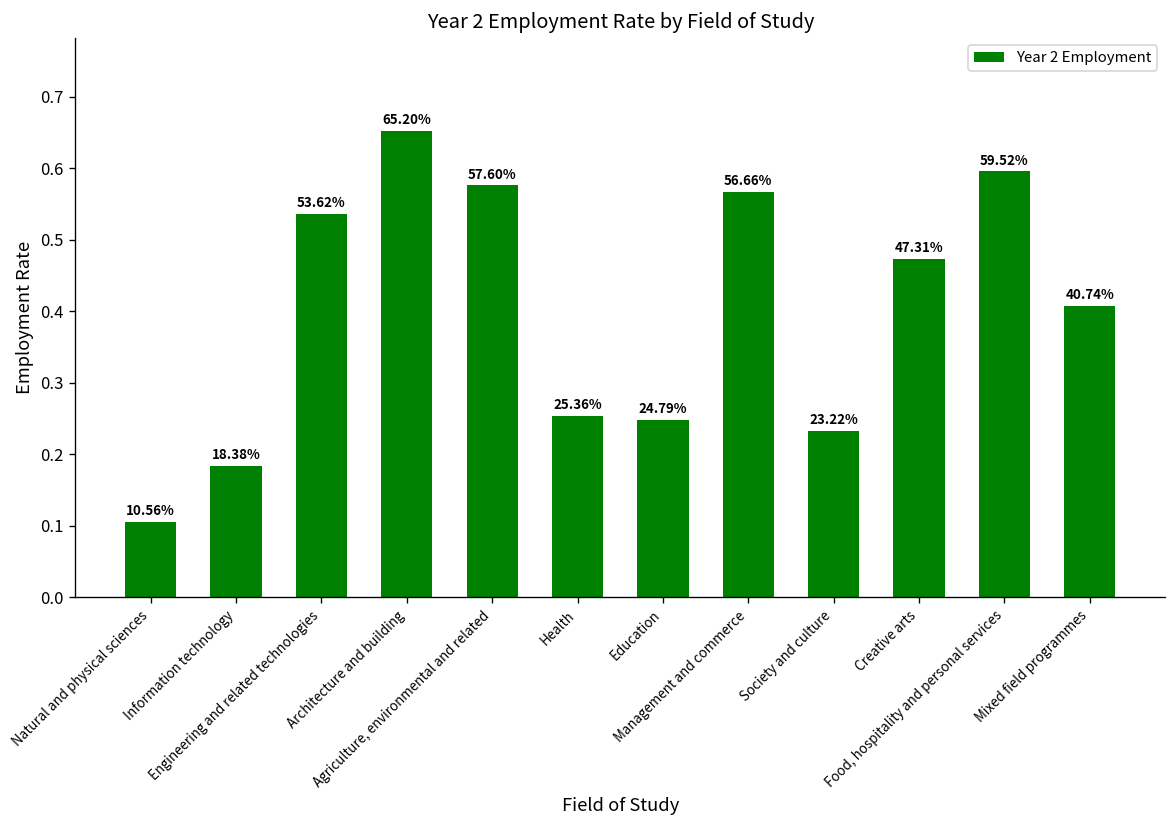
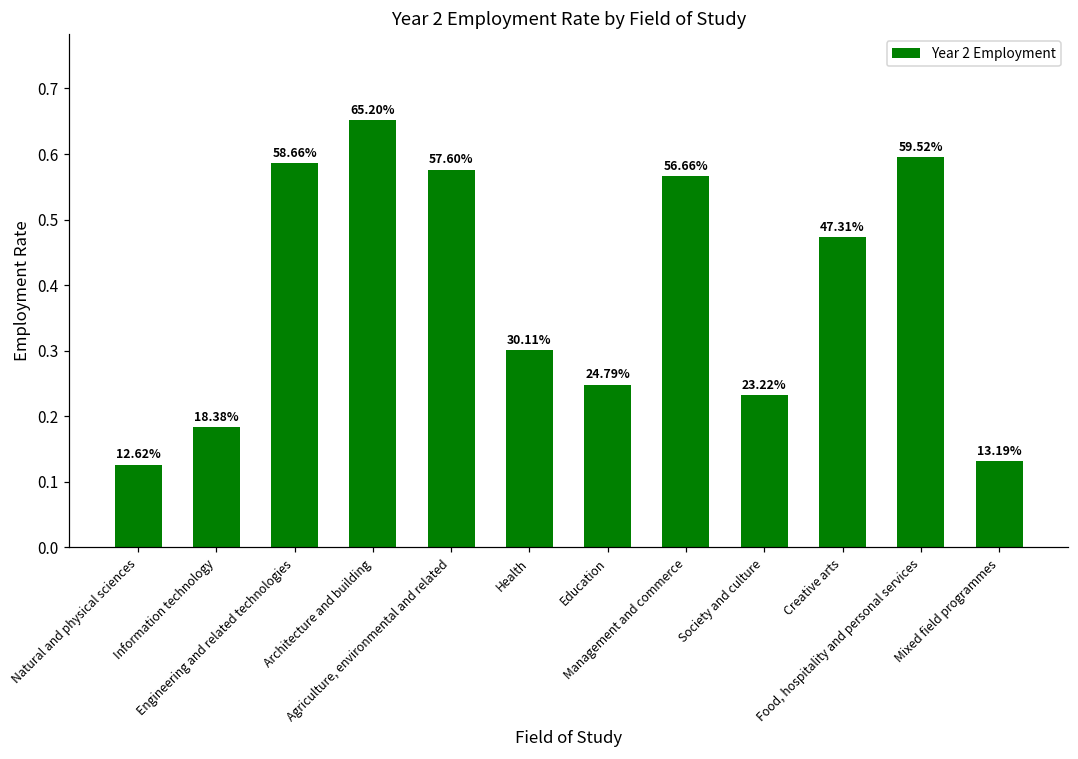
  {
-   "Natural and physical sciences": "10.56%",
+   "Natural and physical sciences": "12.62%",
    "Information technology": "18.38%",
-   "Engineering and related technologies": "53.62%",
+   "Engineering and related technologies": "58.66%",
    "Architecture and building": "65.20%",
    "Agriculture, environmental and related": "57.60%",
-   "Health": "25.36%",
+   "Health": "30.11%",
    "Education": "24.79%",
    "Management and commerce": "56.66%",
    "Society and culture": "23.22%",
    "Creative arts": "47.31%",
    "Food, hospitality and personal services": "59.52%",
-   "Mixed field programmes": "40.74%"
+   "Mixed field programmes": "13.19%"
  }
